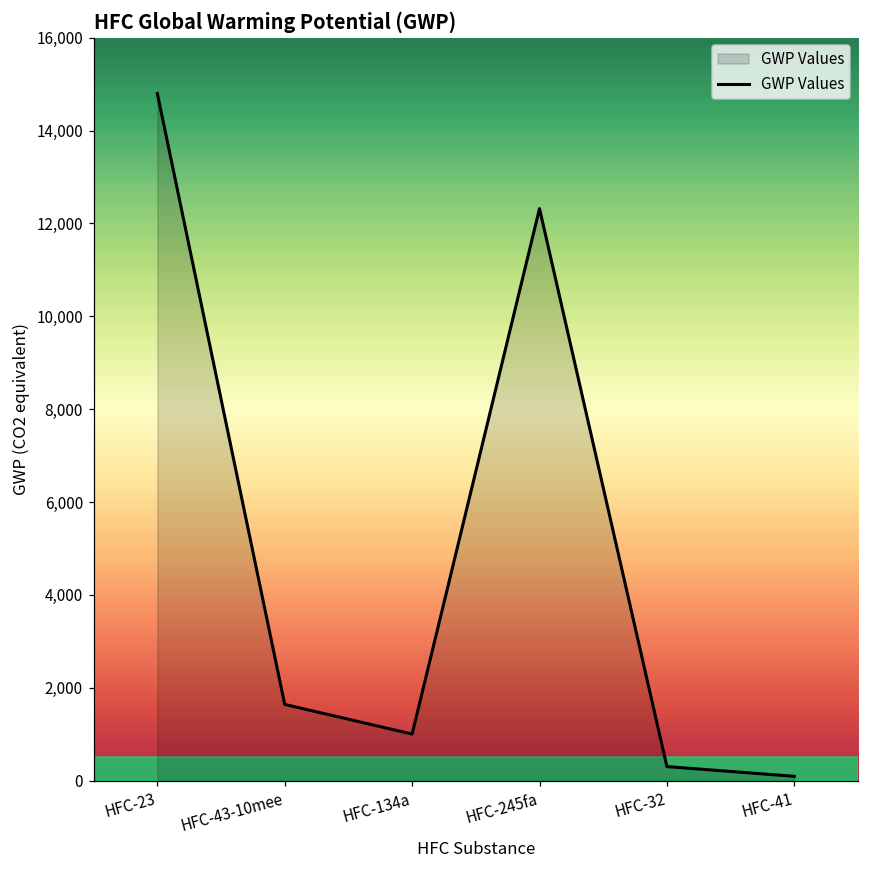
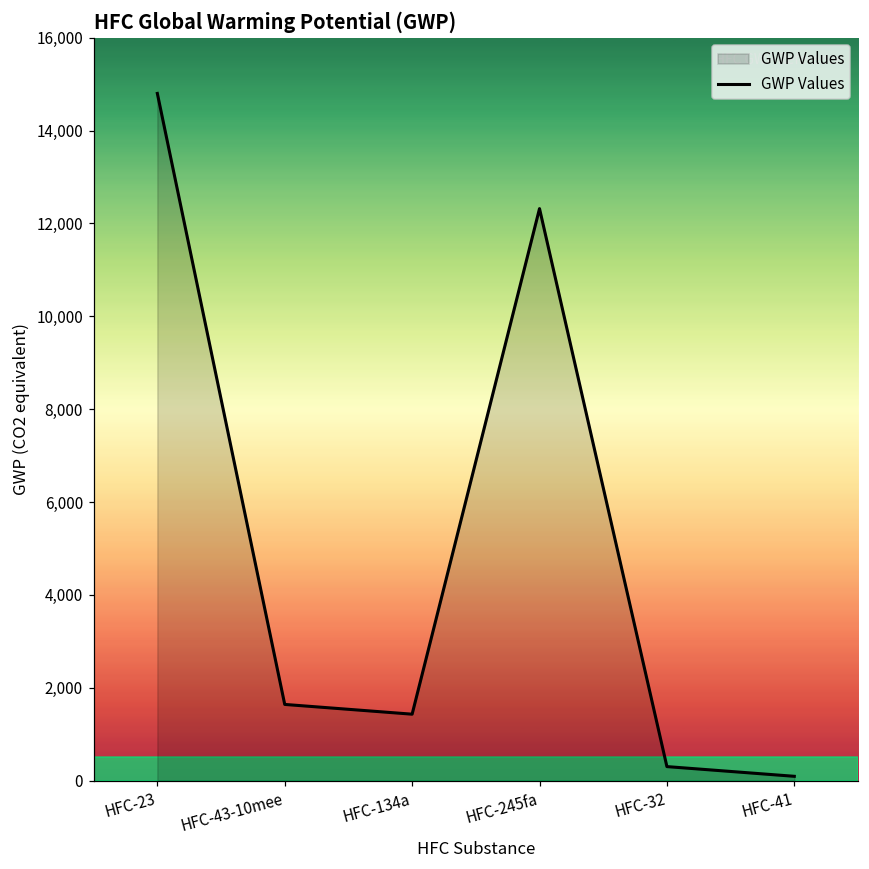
  {
    "HFC-23": "14,800",
    "HFC-43-10mee": "1,600",
-   "HFC-134a": "1,000",
+   "HFC-134a": "1,400",
    "HFC-245fa": "12,300"
  }
